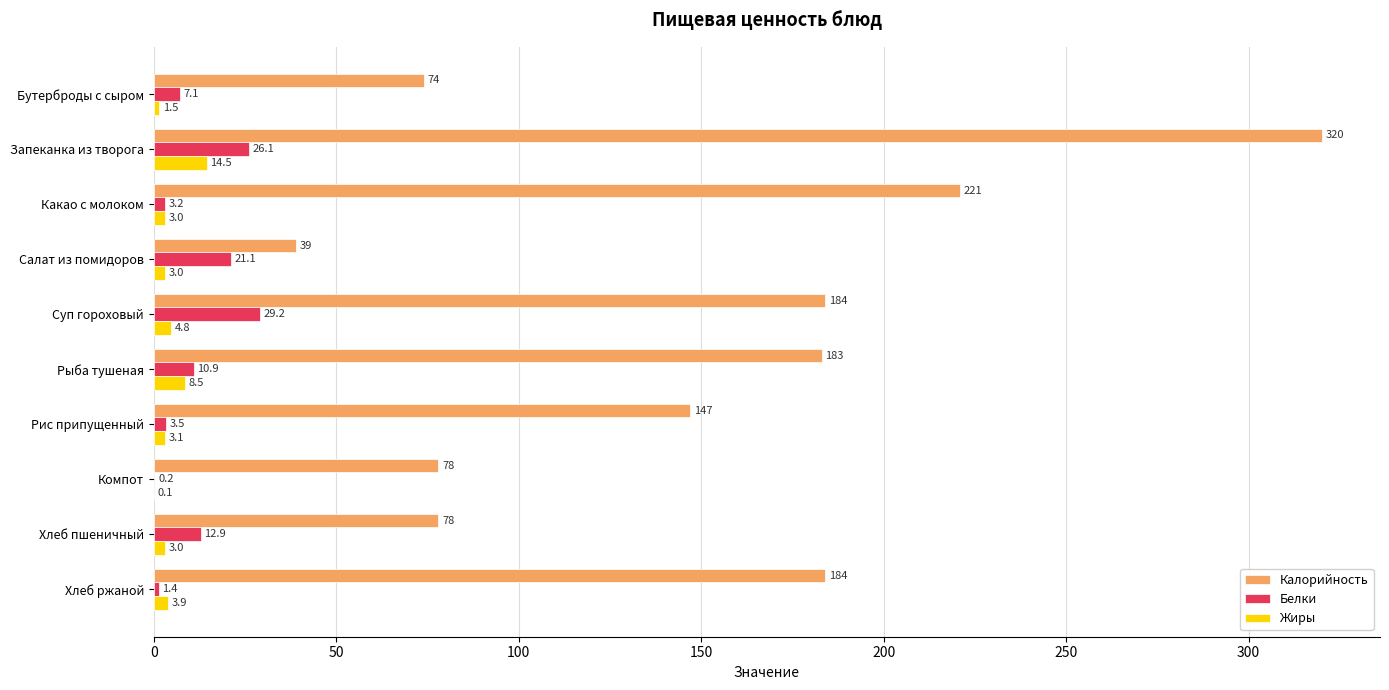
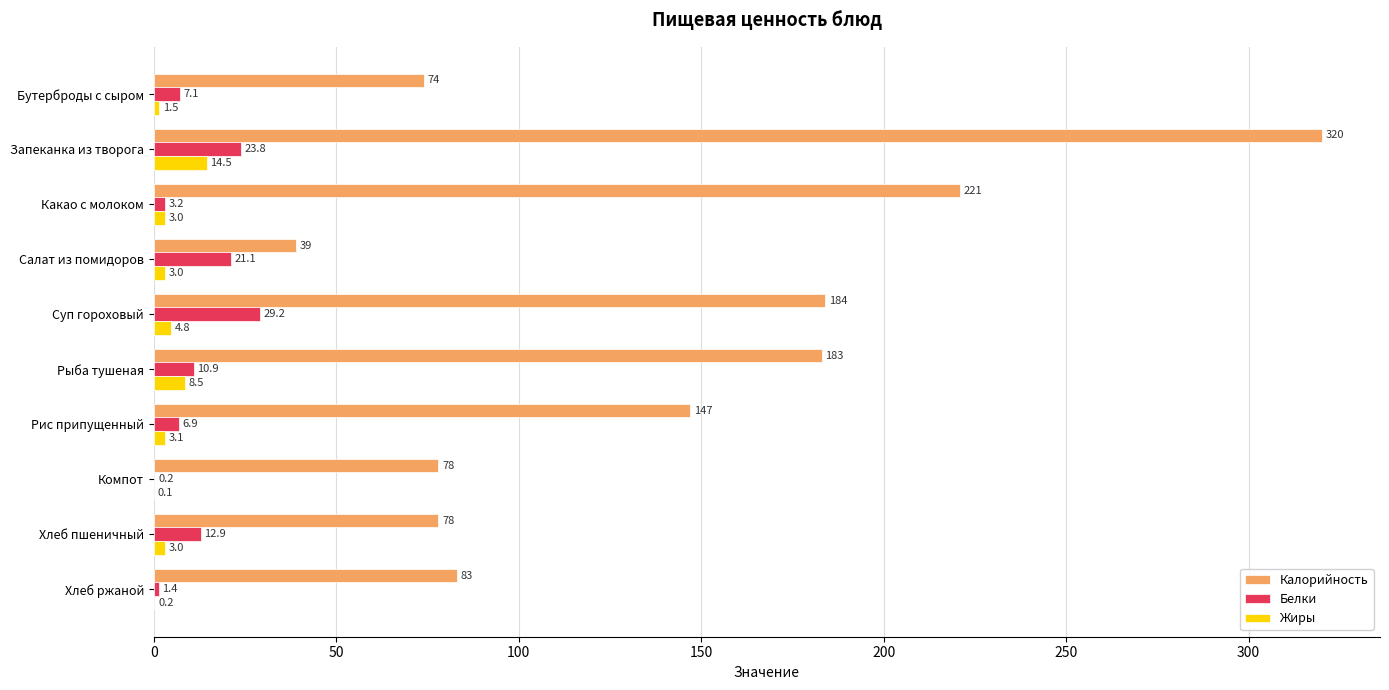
  {
    "Калорийность": {
      "Бутерброды с сыром": 74,
      "Запеканка из творога": 320,
      "Какао с молоком": 221,
      "Салат из помидоров": 39,
      "Суп гороховый": 184,
      "Рыба тушеная": 183,
      "Рис припущенный": 147,
      "Компот": 78,
      "Хлеб пшеничный": 78,
-     "Хлеб ржаной": 184
+     "Хлеб ржаной": 83
    },
    "Белки": {
      "Бутерброды с сыром": 7.1,
-     "Запеканка из творога": 26.1,
+     "Запеканка из творога": 23.8,
      "Какао с молоком": 3.2,
      "Салат из помидоров": 21.1,
      "Суп гороховый": 29.2,
      "Рыба тушеная": 10.9,
-     "Рис припущенный": 3.5,
+     "Рис припущенный": 6.9,
      "Компот": 0.2,
      "Хлеб пшеничный": 12.9,
      "Хлеб ржаной": 1.4
    },
    "Жиры": {
      "Бутерброды с сыром": 1.5,
      "Запеканка из творога": 14.5,
      "Какао с молоком": 3.0,
      "Салат из помидоров": 3.0,
      "Суп гороховый": 4.8,
      "Рыба тушеная": 8.5,
      "Рис припущенный": 3.1,
      "Компот": 0.1,
      "Хлеб пшеничный": 3.0,
-     "Хлеб ржаной": 3.9
+     "Хлеб ржаной": 0.2
    }
  }
